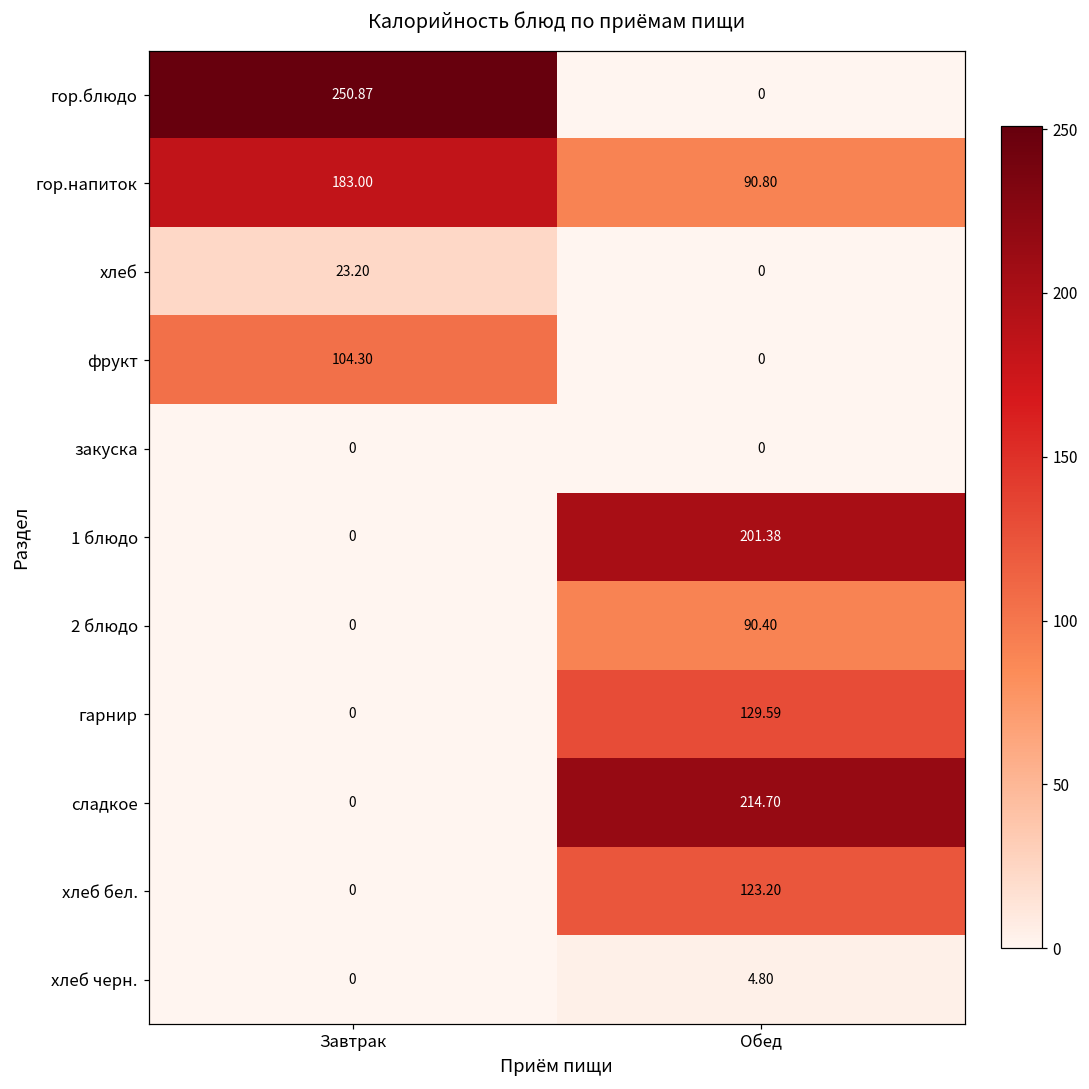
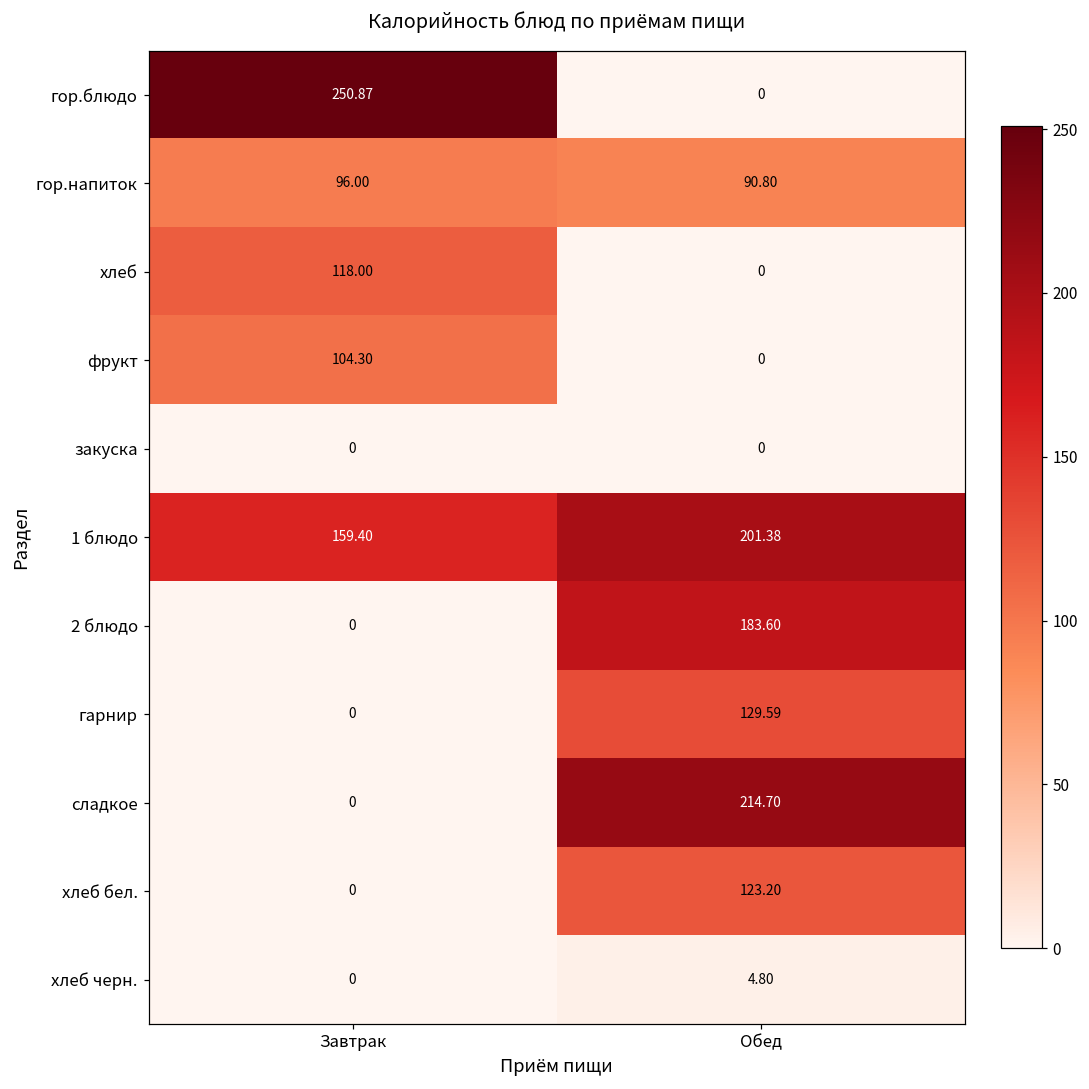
  {
    "гор.блюдо": {
      "Завтрак": 250.87,
      "Обед": 0
    },
    "гор.напиток": {
-     "Завтрак": 183.00,
+     "Завтрак": 96.00,
      "Обед": 90.80
    },
    "хлеб": {
-     "Завтрак": 23.20,
+     "Завтрак": 118.00,
      "Обед": 0
    },
    "фрукт": {
      "Завтрак": 104.30,
      "Обед": 0
    },
    "закуска": {
      "Завтрак": 0,
      "Обед": 0
    },
    "1 блюдо": {
-     "Завтрак": 0,
+     "Завтрак": 159.40,
      "Обед": 201.38
    },
    "2 блюдо": {
      "Завтрак": 0,
-     "Обед": 90.40
+     "Обед": 183.60
    },
    "гарнир": {
      "Завтрак": 0,
      "Обед": 129.59
    },
    "сладкое": {
      "Завтрак": 0,
      "Обед": 214.70
    },
    "хлеб бел.": {
      "Завтрак": 0,
      "Обед": 123.20
    },
    "хлеб черн.": {
      "Завтрак": 0,
      "Обед": 4.80
    }
  }
